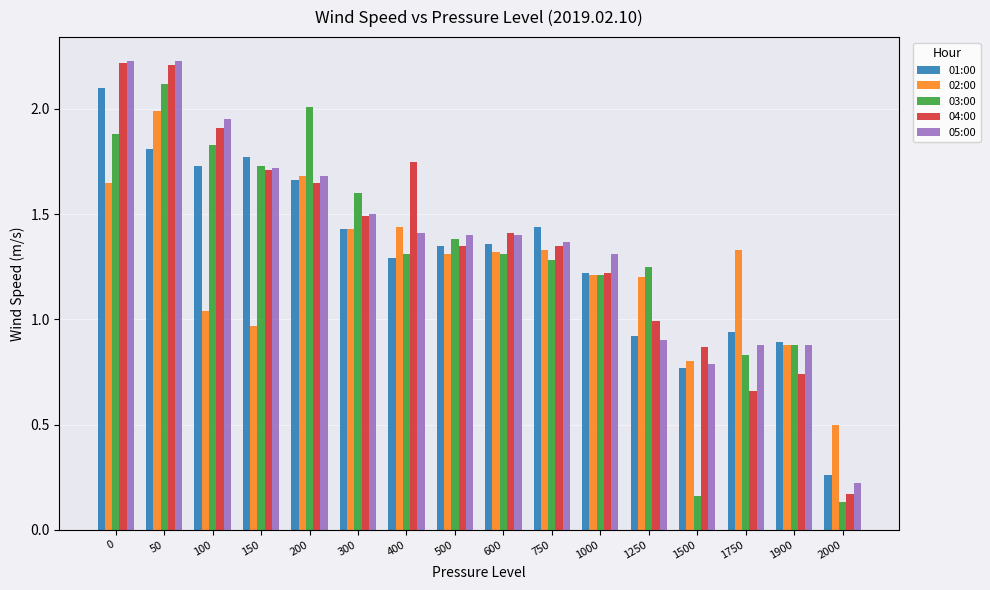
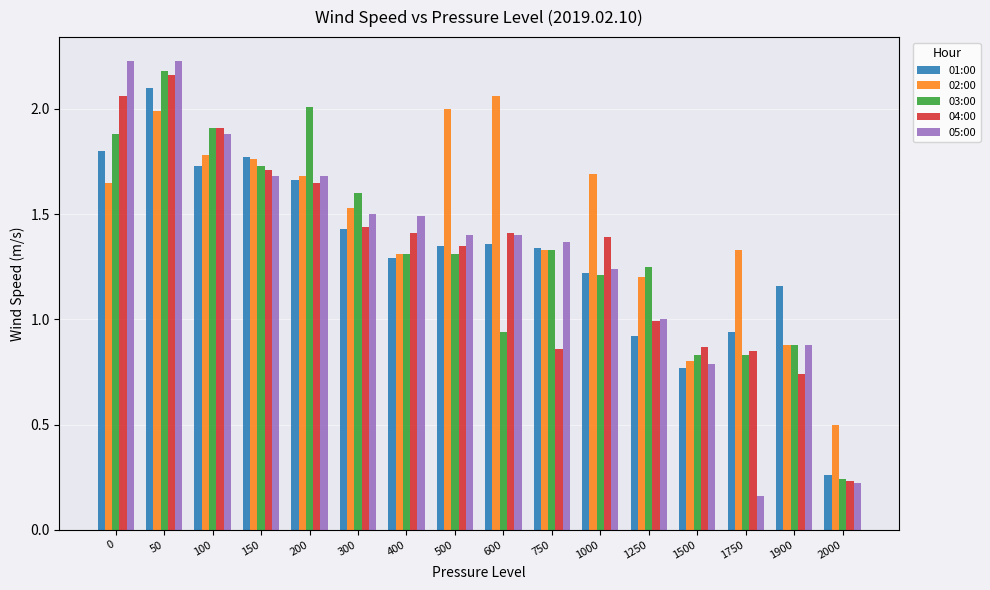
  {
    "01:00": {
-     "0": 2.1,
-     "50": 1.81,
+     "0": 1.8,
+     "50": 2.10,
      "100": 1.73,
      "150": 1.77,
      "200": 1.66,
      "300": 1.43,
      "400": 1.29,
      "500": 1.35,
      "600": 1.36,
-     "750": 1.44,
+     "750": 1.34,
      "1000": 1.22,
      "1250": 0.92,
      "1500": 0.77,
      "1750": 0.94,
-     "1900": 0.89,
+     "1900": 1.16,
      "2000": 0.26
    },
    "02:00": {
      "0": 1.65,
      "50": 1.99,
-     "100": 1.04,
-     "150": 0.97,
+     "100": 1.78,
+     "150": 1.76,
      "200": 1.68,
-     "300": 1.43,
-     "400": 1.44,
-     "500": 1.31,
-     "600": 1.32,
+     "300": 1.53,
+     "400": 1.31,
+     "500": 2.00,
+     "600": 2.06,
      "750": 1.33,
-     "1000": 1.21,
+     "1000": 1.69,
      "1250": 1.20,
      "1500": 0.80,
      "1750": 1.33,
      "1900": 0.88,
      "2000": 0.50
    },
    "03:00": {
      "0": 1.88,
-     "50": 2.12,
-     "100": 1.83,
+     "50": 2.18,
+     "100": 1.91,
      "150": 1.73,
      "200": 2.01,
      "300": 1.60,
      "400": 1.31,
-     "500": 1.38,
-     "600": 1.31,
-     "750": 1.28,
+     "500": 1.31,
+     "600": 0.94,
+     "750": 1.33,
      "1000": 1.21,
      "1250": 1.25,
-     "1500": 0.16,
+     "1500": 0.83,
      "1750": 0.83,
      "1900": 0.88,
-     "2000": 0.13
+     "2000": 0.24
    },
    "04:00": {
-     "0": 2.22,
-     "50": 2.21,
+     "0": 2.06,
+     "50": 2.16,
      "100": 1.91,
      "150": 1.71,
      "200": 1.65,
-     "300": 1.49,
-     "400": 1.75,
+     "300": 1.44,
+     "400": 1.41,
      "500": 1.35,
      "600": 1.41,
-     "750": 1.35,
-     "1000": 1.22,
+     "750": 0.86,
+     "1000": 1.39,
      "1250": 0.99,
      "1500": 0.87,
-     "1750": 0.66,
+     "1750": 0.85,
      "1900": 0.74,
-     "2000": 0.17
+     "2000": 0.23
    },
    "05:00": {
      "0": 2.23,
      "50": 2.23,
-     "100": 1.95,
-     "150": 1.72,
+     "100": 1.88,
+     "150": 1.68,
      "200": 1.68,
      "300": 1.50,
-     "400": 1.41,
+     "400": 1.49,
      "500": 1.40,
      "600": 1.40,
      "750": 1.37,
-     "1000": 1.31,
-     "1250": 0.9,
+     "1000": 1.24,
+     "1250": 1.0,
      "1500": 0.79,
-     "1750": 0.88,
+     "1750": 0.16,
      "1900": 0.88,
      "2000": 0.22
    }
  }
